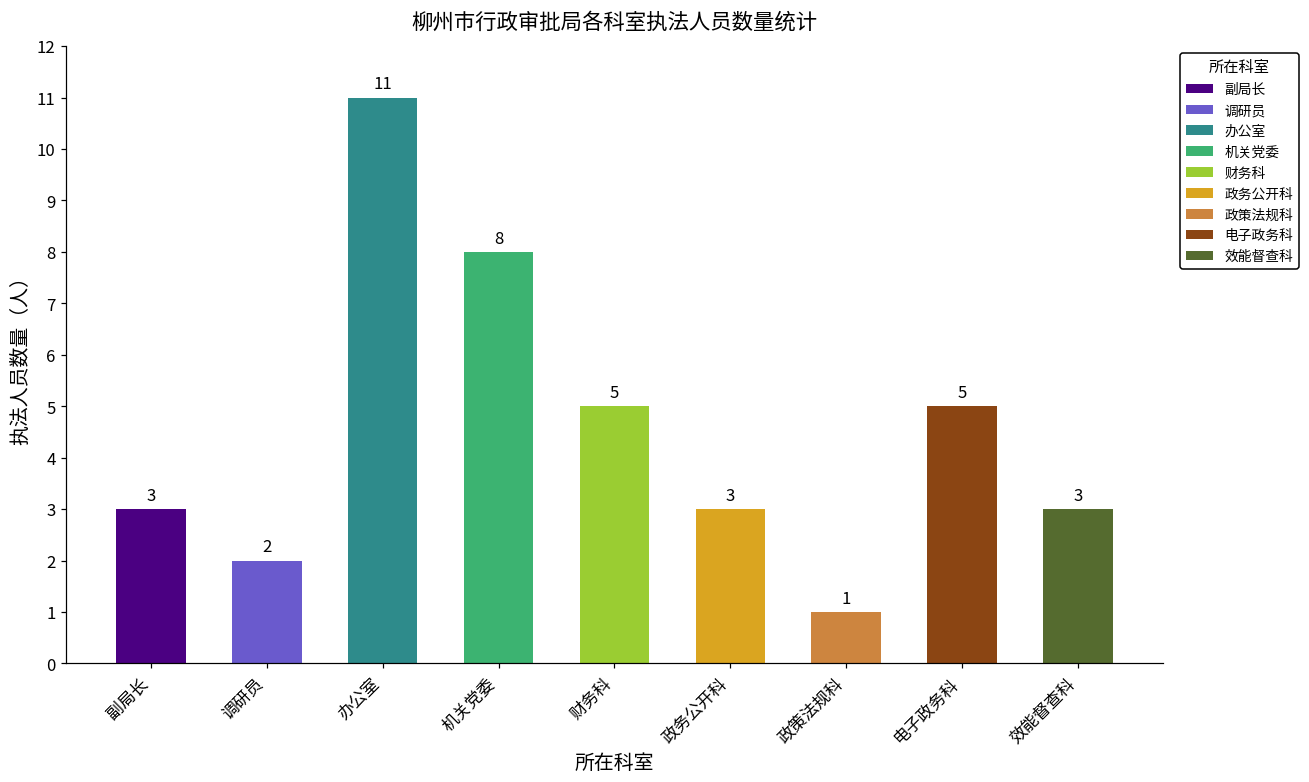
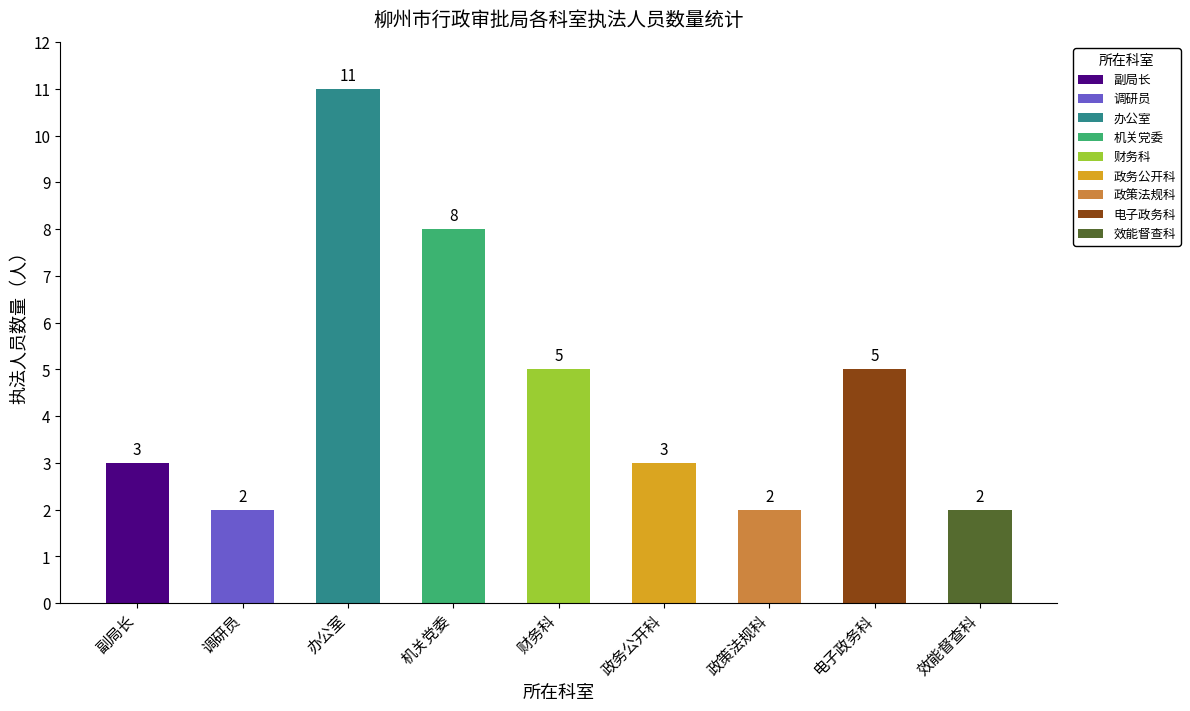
  {
    "副局长": 3,
    "调研员": 2,
    "办公室": 11,
    "机关党委": 8,
    "财务科": 5,
    "政务公开科": 3,
-   "政策法规科": 1,
+   "政策法规科": 2,
    "电子政务科": 5,
-   "效能督查科": 3
+   "效能督查科": 2
  }
